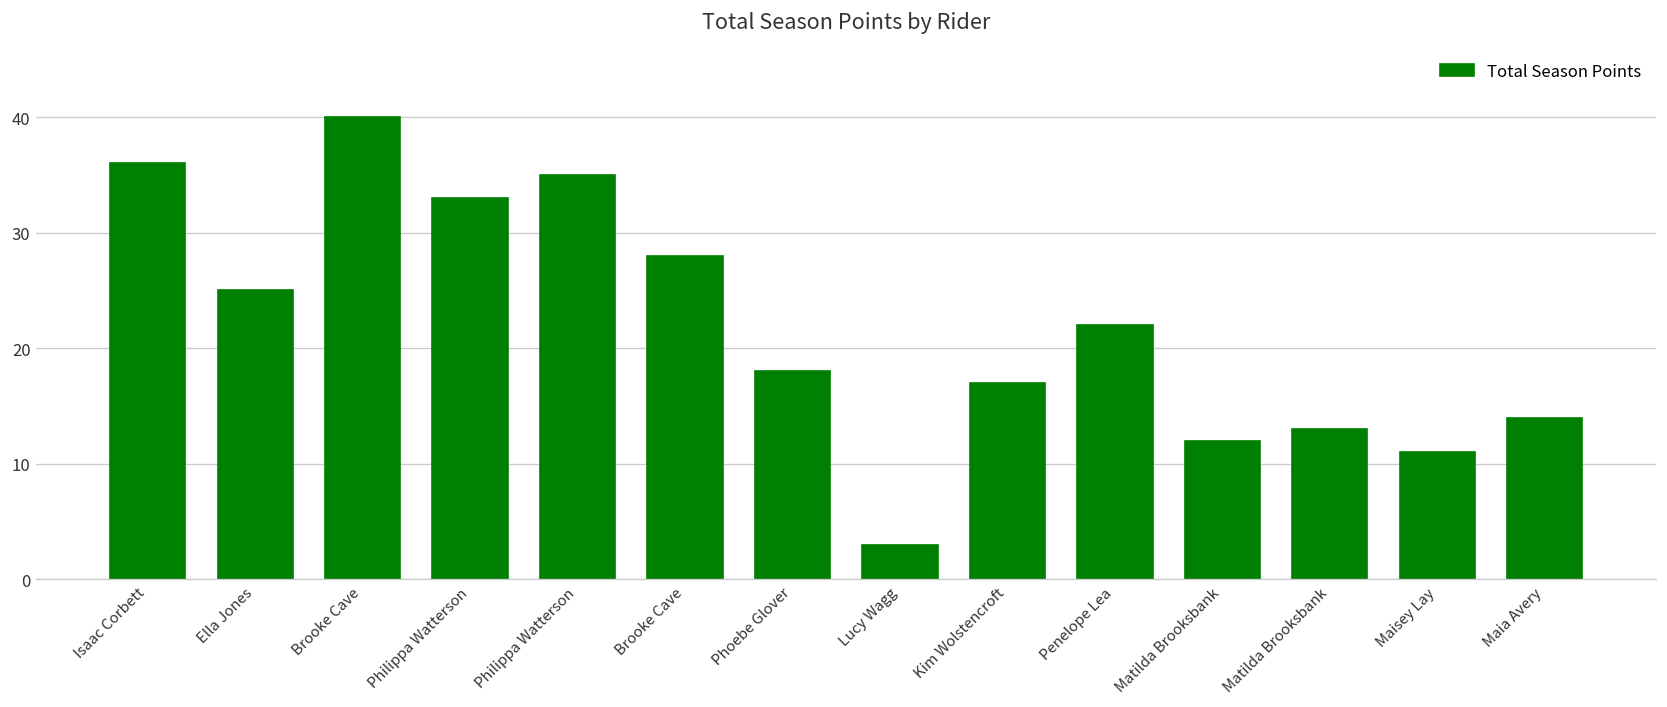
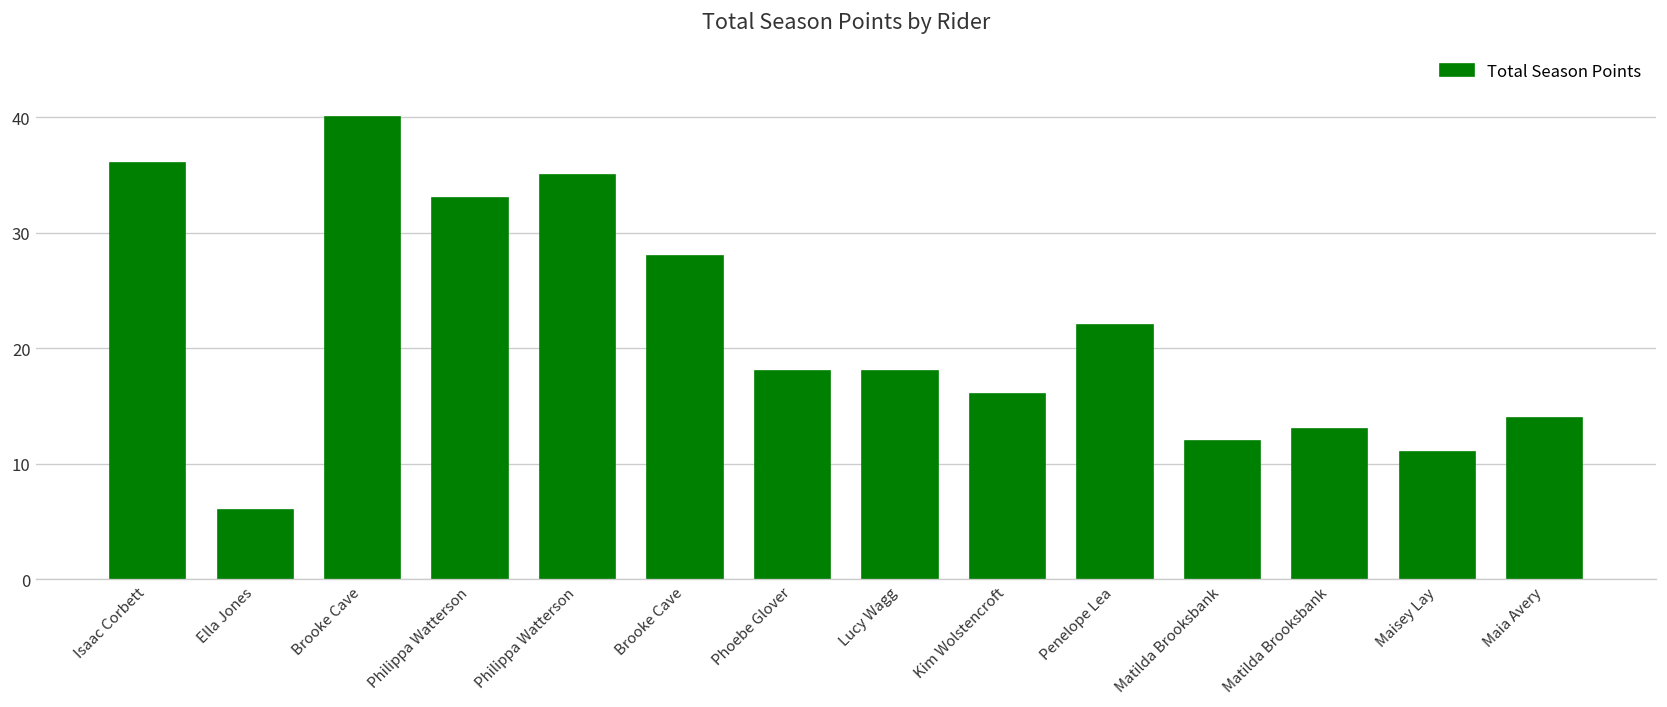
  {
    "Isaac Corbett": 36,
-   "Ella Jones": 25,
+   "Ella Jones": 6,
    "Phoebe Glover": 18,
-   "Lucy Wagg": 3,
-   "Kim Wolstencroft": 17,
+   "Lucy Wagg": 18,
+   "Kim Wolstencroft": 16,
    "Penelope Lea": 22,
    "Maisey Lay": 11,
    "Maia Avery": 14
  }
